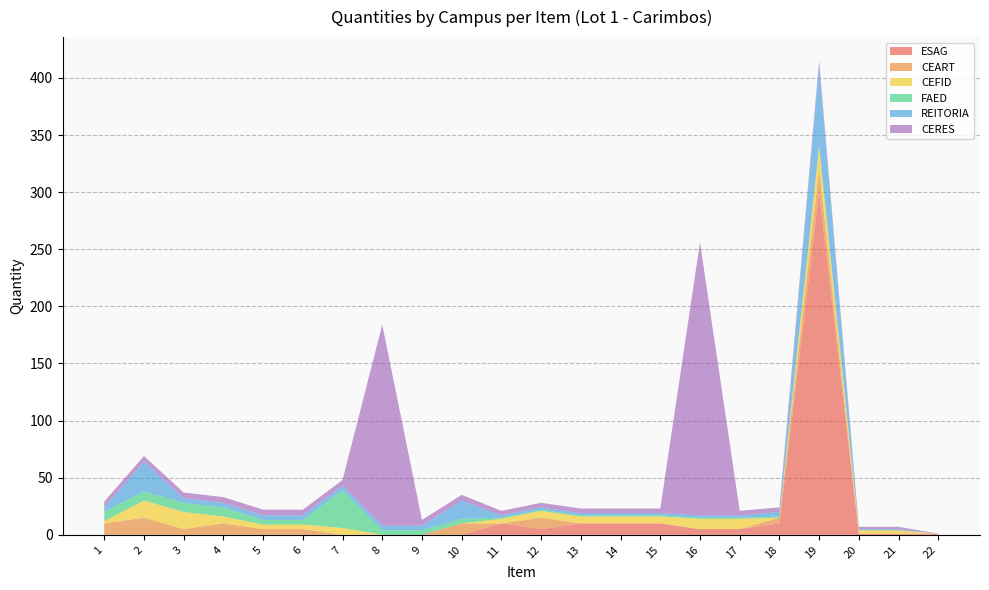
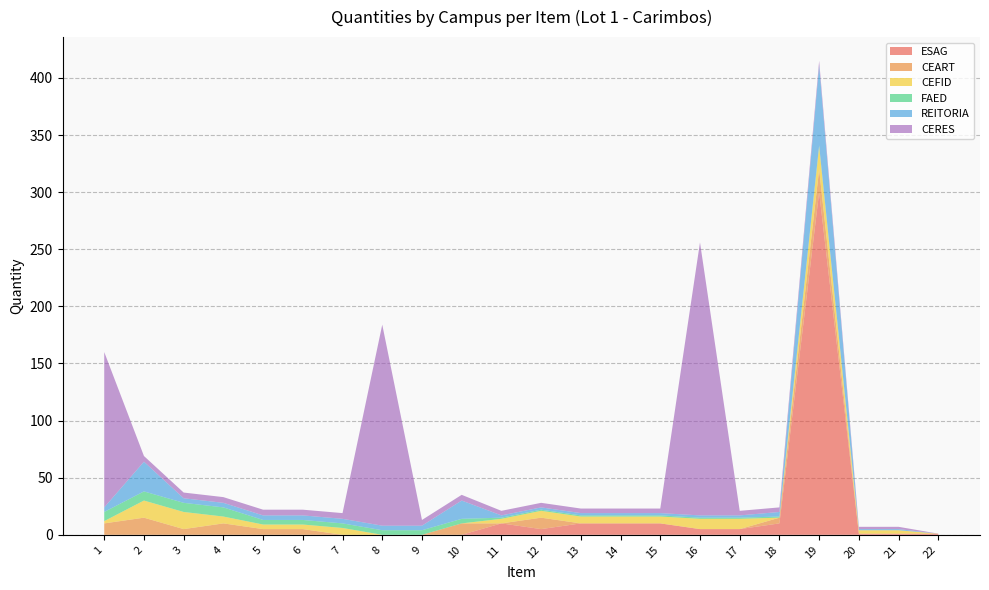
  {
    "CEFID": {
      "2": 15,
      "3": 15,
      "4": 6,
      "5": 4,
      "6": 4,
      "7": 6
    },
    "FAED": {
      "1": 8,
      "2": 8,
      "3": 8,
      "4": 8,
      "5": 4,
      "6": 4,
-     "7": 33,
+     "7": 4,
      "8": 4,
      "9": 4,
      "10": 4
    },
    "REITORIA": {
      "1": 4,
      "2": 26,
      "3": 4,
      "4": 4,
      "5": 4,
      "6": 4,
      "7": 4,
      "8": 4,
      "9": 4,
      "10": 16,
      "18": 4,
      "19": 70
    },
    "CERES": {
-     "1": 5,
+     "1": 136,
      "2": 5,
      "3": 5,
      "4": 5,
      "5": 5,
      "6": 5,
      "7": 5,
      "8": 176,
      "9": 5,
      "10": 5,
      "11": 4,
      "12": 4,
      "13": 4,
      "14": 4,
      "15": 4,
      "16": 239,
      "17": 4,
      "18": 4,
      "19": 4
    }
  }
